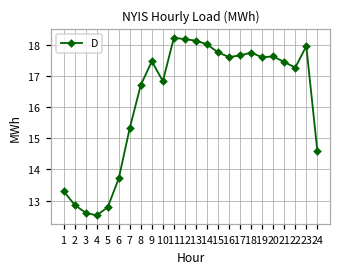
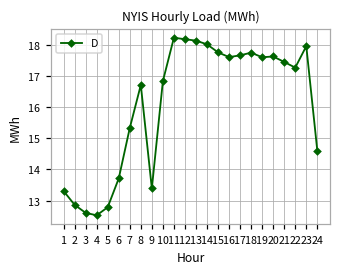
  {
    "1": 13.3,
    "2": 12.9,
    "3": 12.6,
    "4": 12.5,
    "5": 12.8,
    "6": 13.7,
    "7": 15.3,
    "8": 16.7,
-   "9": 17.5,
+   "9": 13.4,
    "10": 16.8,
    "11": 18.2,
    "12": 18.2,
    "13": 18.1,
    "14": 18.0,
    "15": 17.8,
    "16": 17.6,
    "17": 17.7,
    "18": 17.8,
    "19": 17.6,
    "20": 17.6,
    "21": 17.5,
    "22": 17.3,
    "23": 18.0,
    "24": 14.6
  }
